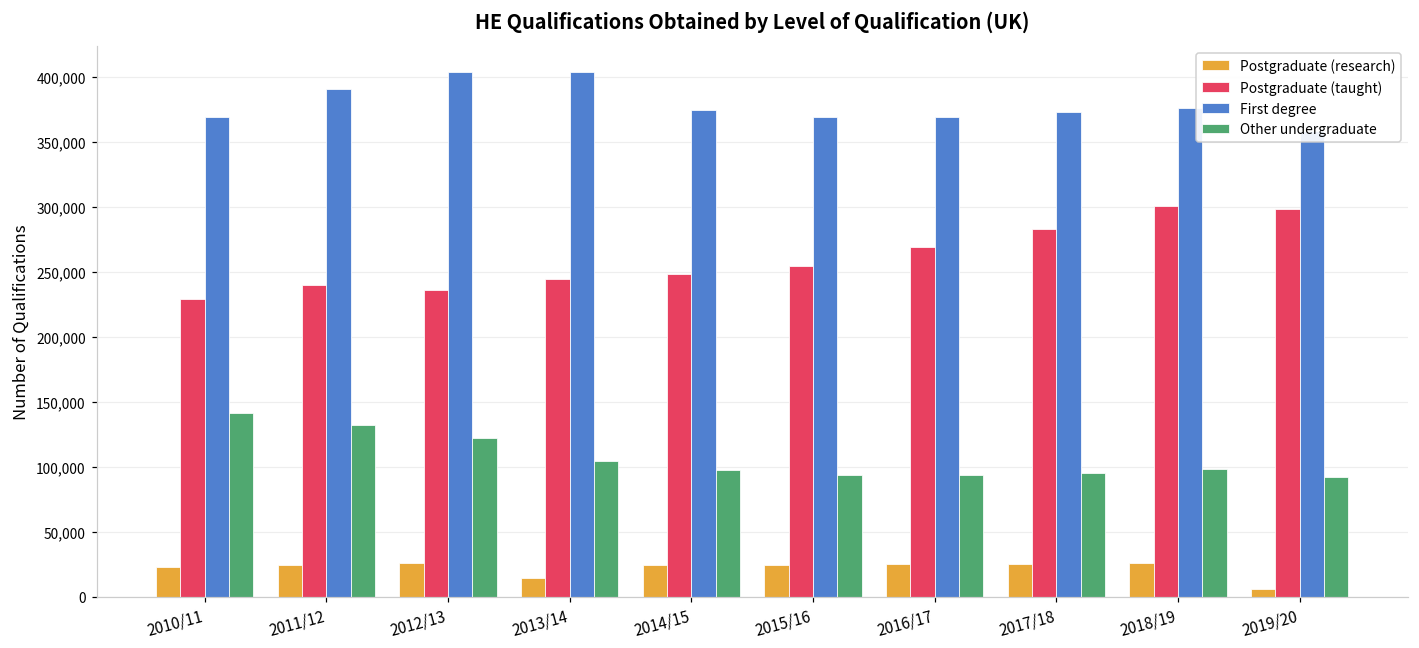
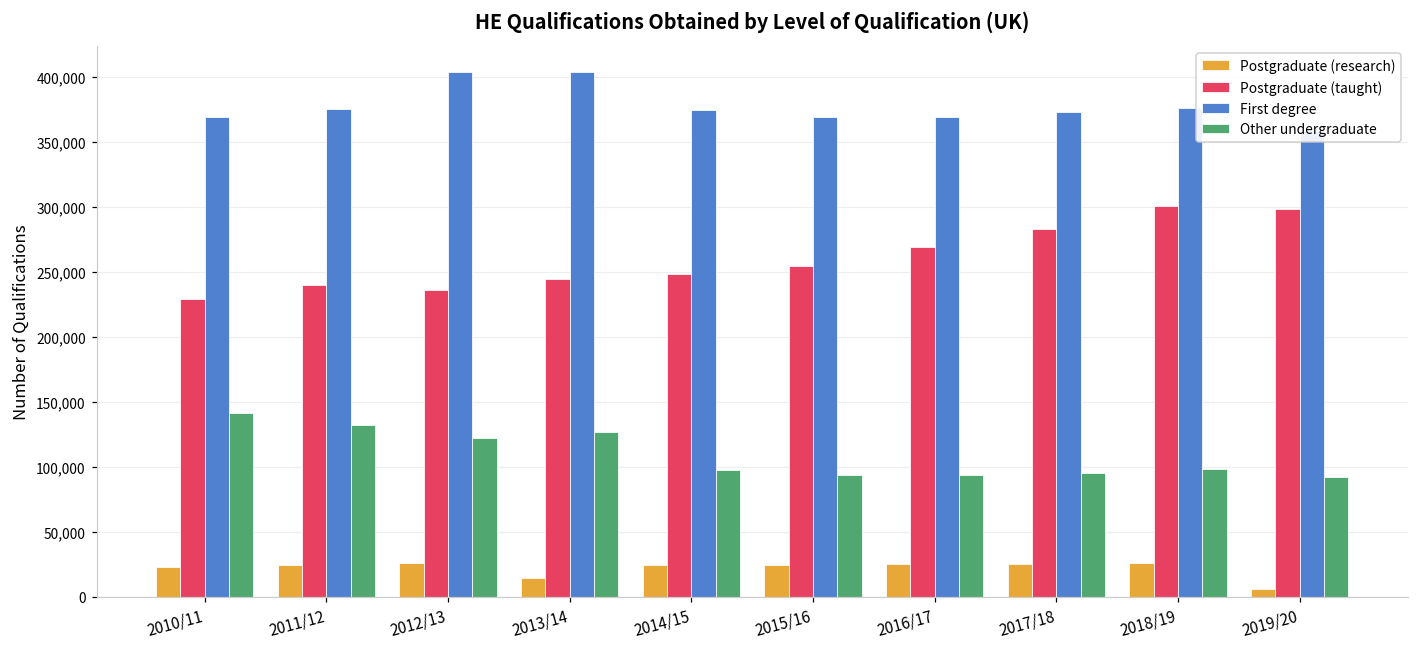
  {
    "Postgraduate (research)": {
      "2010/11": "23,000",
      "2011/12": "24,000",
      "2012/13": "26,000",
      "2013/14": "14,000",
      "2014/15": "24,000",
      "2015/16": "24,000",
      "2016/17": "25,000",
      "2017/18": "25,000",
      "2018/19": "26,000",
      "2019/20": "6,000"
    },
    "Postgraduate (taught)": {
      "2010/11": "229,000",
      "2011/12": "240,000",
      "2012/13": "236,000",
      "2013/14": "245,000",
      "2014/15": "248,000",
      "2015/16": "255,000",
      "2016/17": "269,000",
      "2017/18": "283,000",
      "2018/19": "301,000",
      "2019/20": "299,000"
    },
    "First degree": {
      "2010/11": "369,000",
-     "2011/12": "391,000",
+     "2011/12": "376,000",
      "2012/13": "404,000",
      "2013/14": "404,000",
      "2014/15": "375,000",
      "2015/16": "370,000",
      "2016/17": "370,000",
      "2017/18": "373,000",
      "2018/19": "376,000"
    },
    "Other undergraduate": {
      "2010/11": "141,000",
      "2011/12": "132,000",
      "2012/13": "122,000",
-     "2013/14": "104,000",
+     "2013/14": "127,000",
      "2014/15": "97,000",
      "2015/16": "94,000",
      "2016/17": "94,000",
      "2017/18": "95,000",
      "2018/19": "98,000",
      "2019/20": "92,000"
    }
  }
